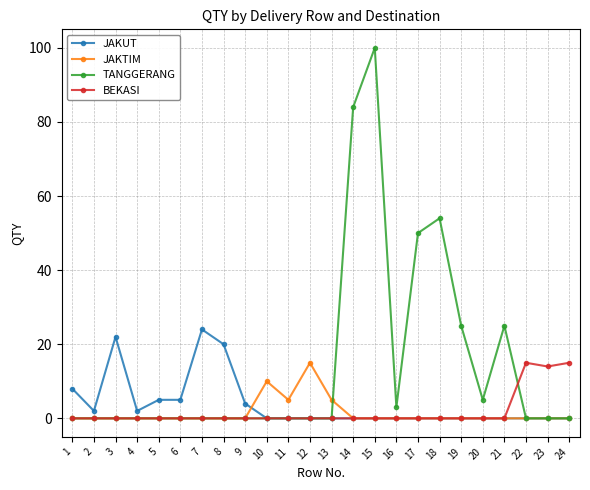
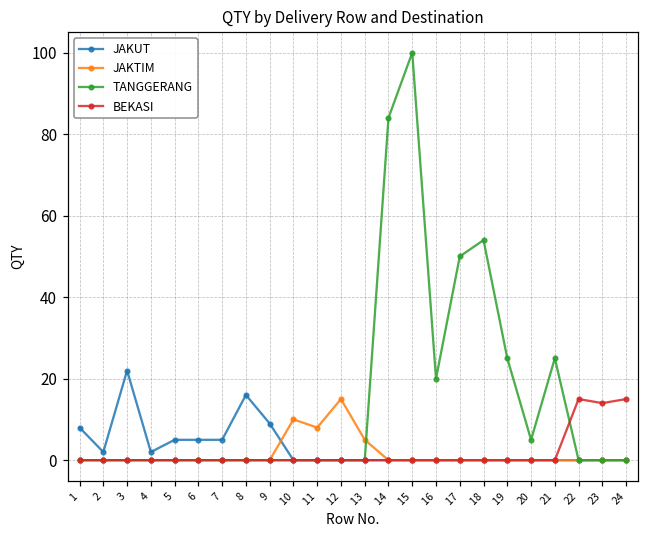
  {
    "JAKUT": {
      "1": 8,
      "2": 2,
      "3": 22,
      "4": 2,
      "5": 5,
      "6": 5,
-     "7": 24,
-     "8": 20,
-     "9": 4
+     "7": 5,
+     "8": 16,
+     "9": 9
    },
    "JAKTIM": {
      "10": 10,
-     "11": 5,
+     "11": 8,
      "12": 15,
      "13": 5
    },
    "TANGGERANG": {
      "14": 84,
      "15": 100,
-     "16": 3,
+     "16": 20,
      "17": 50,
      "18": 54,
      "19": 25,
      "20": 5,
      "21": 25
    },
    "BEKASI": {
      "22": 15,
      "23": 14,
      "24": 15
    }
  }
